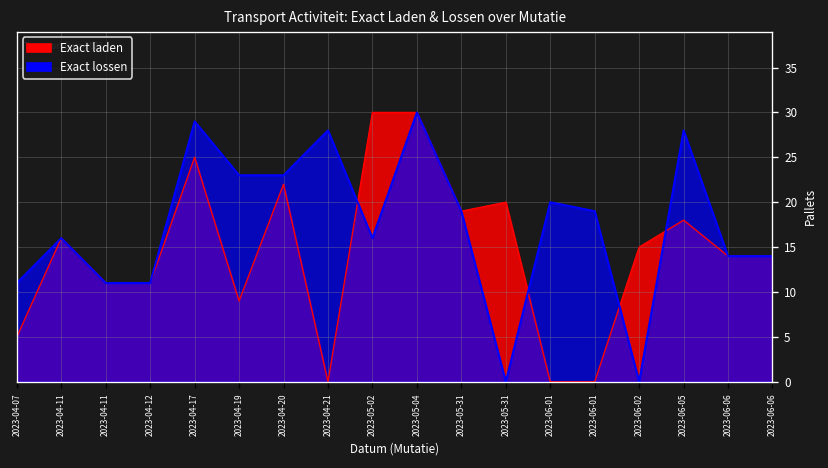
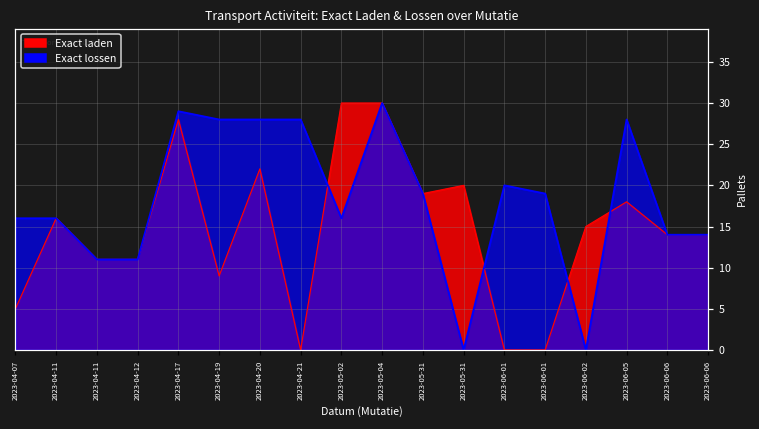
  {
    "Exact laden": {
      "2023-04-07": 5,
-     "2023-04-17": 25,
+     "2023-04-17": 28,
      "2023-04-19": 9,
      "2023-04-20": 22,
      "2023-04-21": 0,
      "2023-05-02": 30,
      "2023-06-02": 15,
      "2023-06-05": 18
    },
    "Exact lossen": {
-     "2023-04-07": 11,
+     "2023-04-07": 16,
      "2023-04-17": 29,
-     "2023-04-19": 23,
-     "2023-04-20": 23,
+     "2023-04-19": 28,
+     "2023-04-20": 28,
      "2023-04-21": 28,
      "2023-05-02": 16,
      "2023-06-02": 0,
      "2023-06-05": 28
    }
  }
